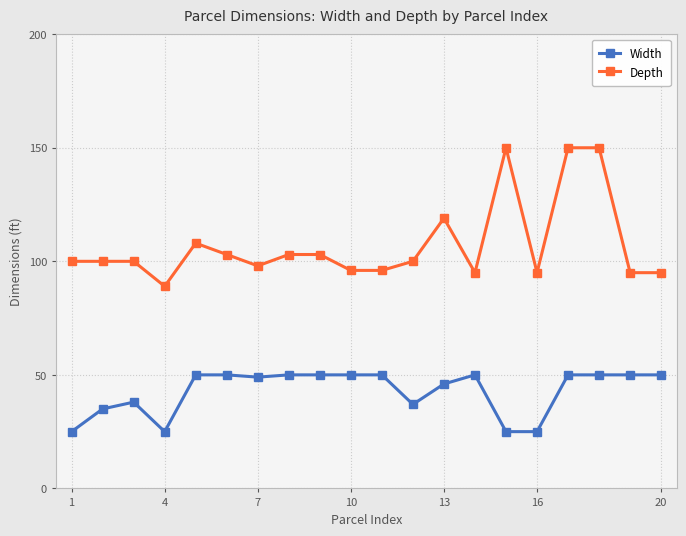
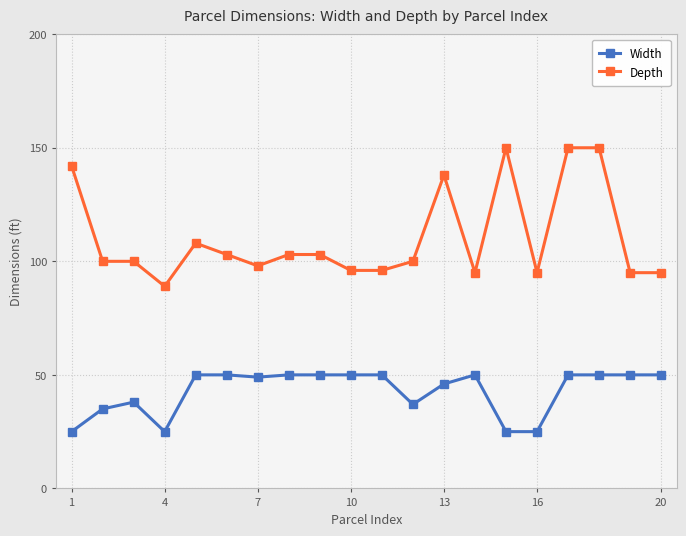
  {
    "Width": {
      "1": 25,
      "4": 25,
      "7": 49,
      "10": 50,
      "13": 46,
      "16": 25,
      "20": 50
    },
    "Depth": {
-     "1": 100,
+     "1": 142,
      "4": 89,
      "7": 98,
      "10": 96,
-     "13": 119,
+     "13": 138,
      "16": 95,
      "20": 95
    }
  }
